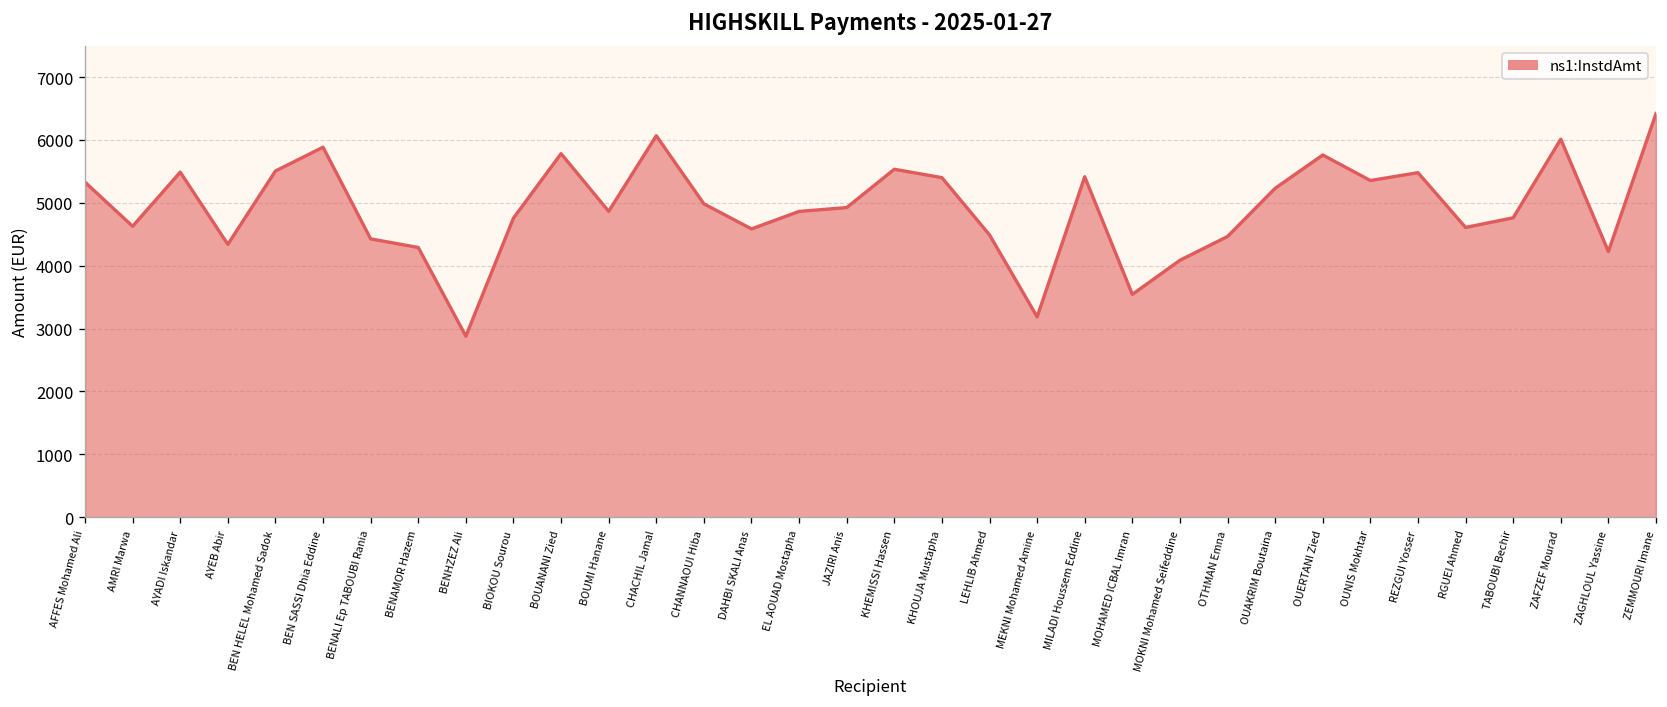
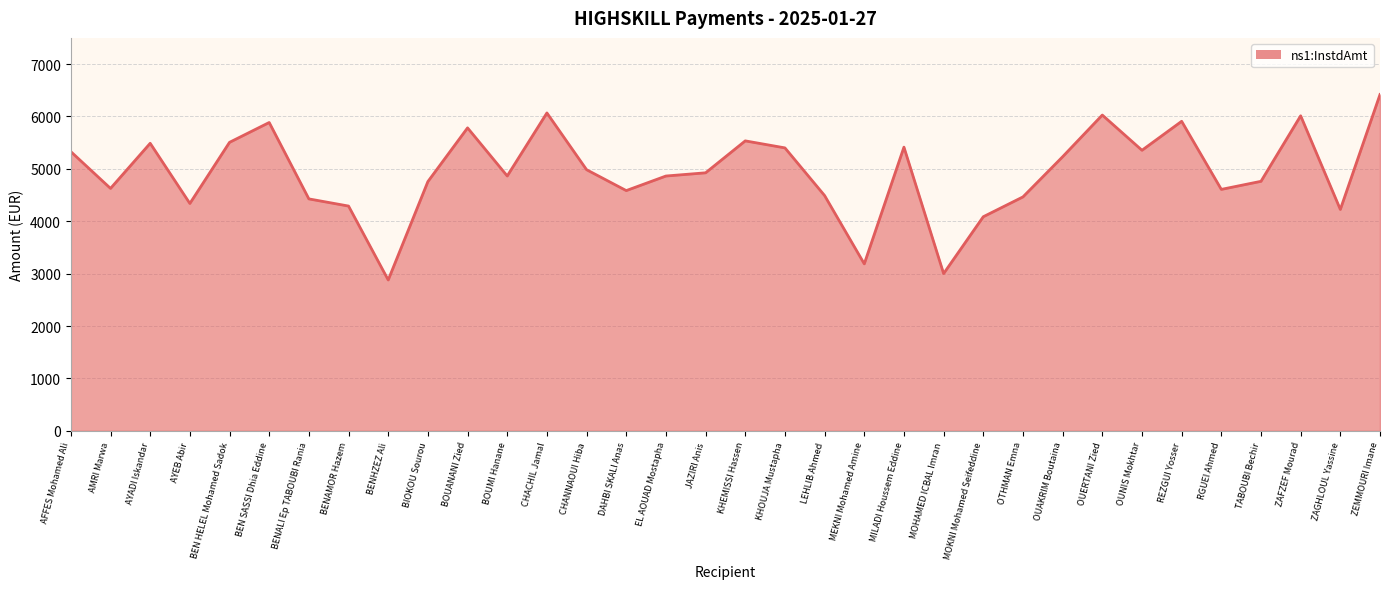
  {
    "AFFES Mohamed Ali": 5300,
    "AMRI Marwa": 4600,
    "AYADI Iskandar": 5500,
    "AYEB Abir": 4300,
    "BEN HELEL Mohamed Sadok": 5500,
    "BEN SASSI Dhia Eddine": 5900,
    "BENALI Ep TABOUBI Rania": 4400,
    "BENAMOR Hazem": 4300,
    "BENHZEZ Ali": 2900,
    "BIOKOU Sourou": 4800,
    "BOUANANI Zied": 5800,
    "BOUMI Hanane": 4900,
    "CHACHIL Jamal": 6100,
    "CHANNAOUI Hiba": 5000,
    "DAHBI SKALI Anas": 4600,
    "EL AOUAD Mostapha": 4900,
    "JAZIRI Anis": 4900,
    "KHEMISSI Hassen": 5500,
    "KHOUJA Mustapha": 5400,
    "LEHLIB Ahmed": 4500,
    "MEKNI Mohamed Amine": 3200,
    "MILADI Houssem Eddine": 5400,
-   "MOHAMED ICBAL Imran": 3500,
+   "MOHAMED ICBAL Imran": 3000,
    "MOKNI Mohamed Seifeddine": 4100,
    "OTHMAN Emna": 4500,
    "OUAKRIM Boutaina": 5200,
-   "OUERTANI Zied": 5800,
+   "OUERTANI Zied": 6000,
    "OUNIS Mokhtar": 5400,
-   "REZGUI Yosser": 5500,
+   "REZGUI Yosser": 5900,
    "RGUEI Ahmed": 4600,
    "TABOUBI Bechir": 4800,
    "ZAFZEF Mourad": 6000,
    "ZAGHLOUL Yassine": 4200,
    "ZEMMOURI Imane": 6400
  }
